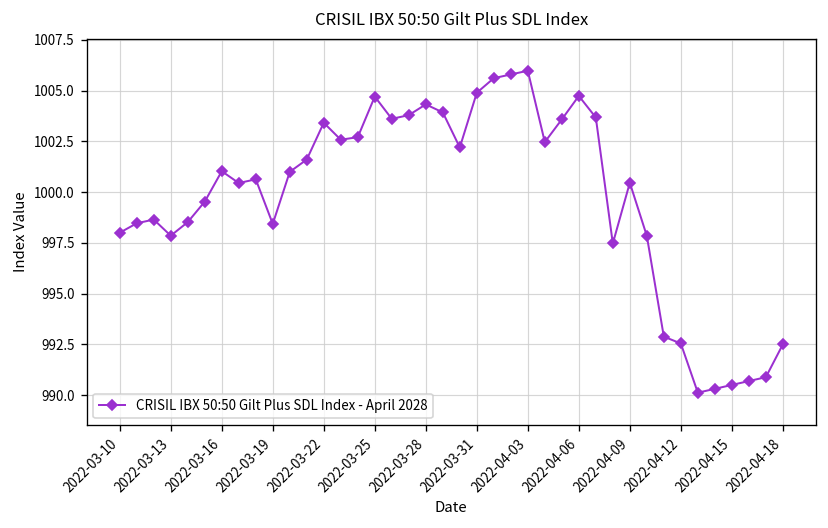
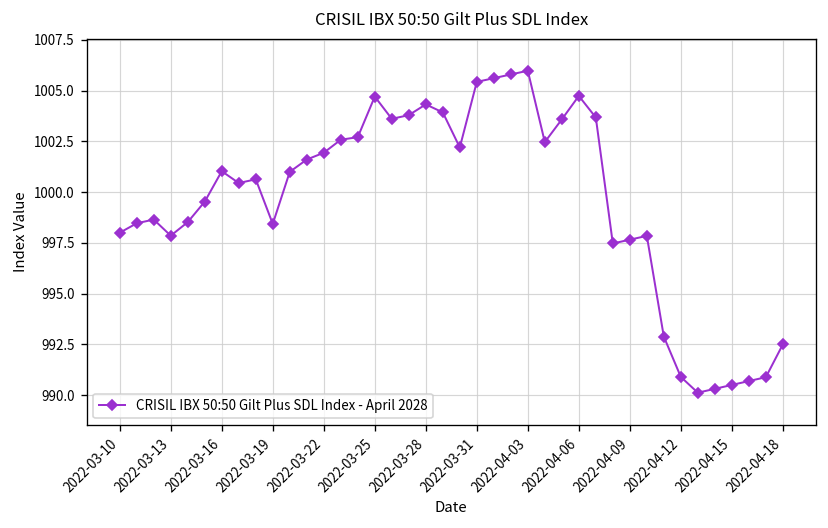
  {
    "2022-03-10": 998.0,
    "2022-03-13": 997.9,
    "2022-03-16": 1001.0,
    "2022-03-19": 998.4,
-   "2022-03-22": 1003.4,
+   "2022-03-22": 1001.9,
    "2022-03-25": 1004.7,
    "2022-03-28": 1004.3,
-   "2022-03-31": 1004.9,
+   "2022-03-31": 1005.4,
    "2022-04-03": 1006.0,
    "2022-04-06": 1004.7,
-   "2022-04-09": 1000.5,
-   "2022-04-12": 992.5,
+   "2022-04-09": 997.7,
+   "2022-04-12": 990.9,
    "2022-04-15": 990.5,
    "2022-04-18": 992.5
  }
